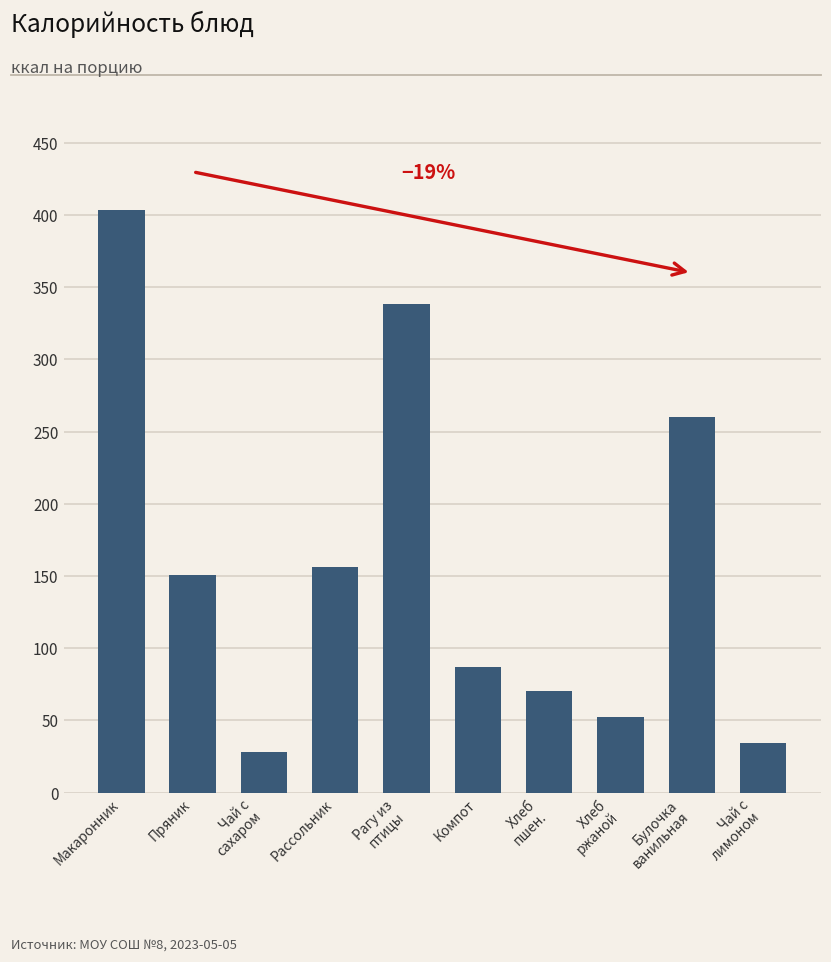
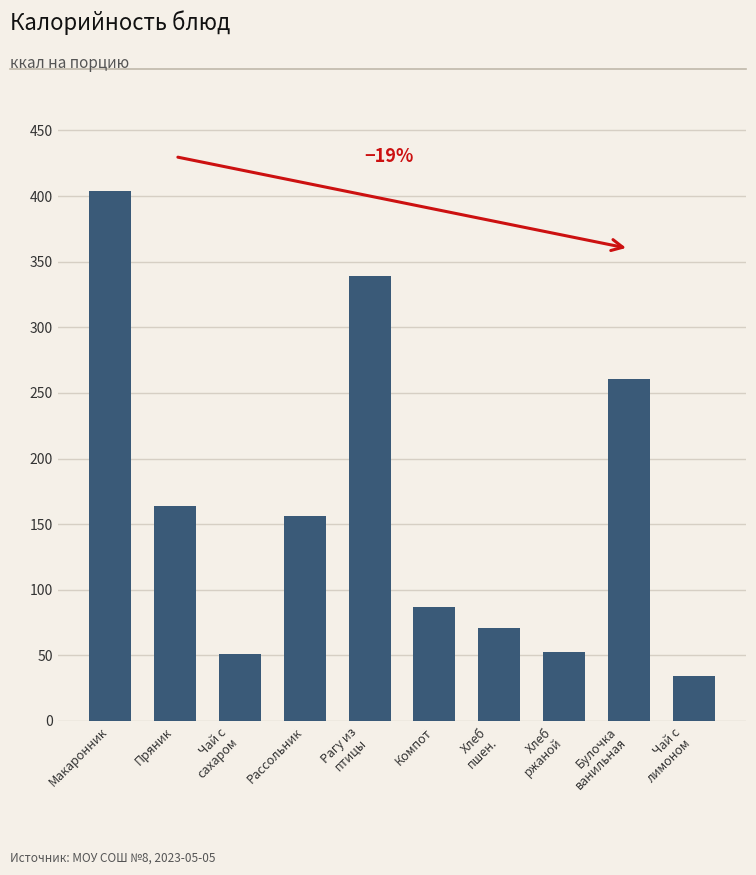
  {
    "Макаронник": 404,
-   "Пряник": 151,
-   "Чай с сахаром": 28,
+   "Пряник": 164,
+   "Чай с сахаром": 51,
    "Рассольник": 157,
    "Рагу из птицы": 339,
    "Компот": 87,
    "Хлеб пшен.": 71,
    "Хлеб ржаной": 52,
    "Булочка ванильная": 260,
    "Чай с лимоном": 34
  }
